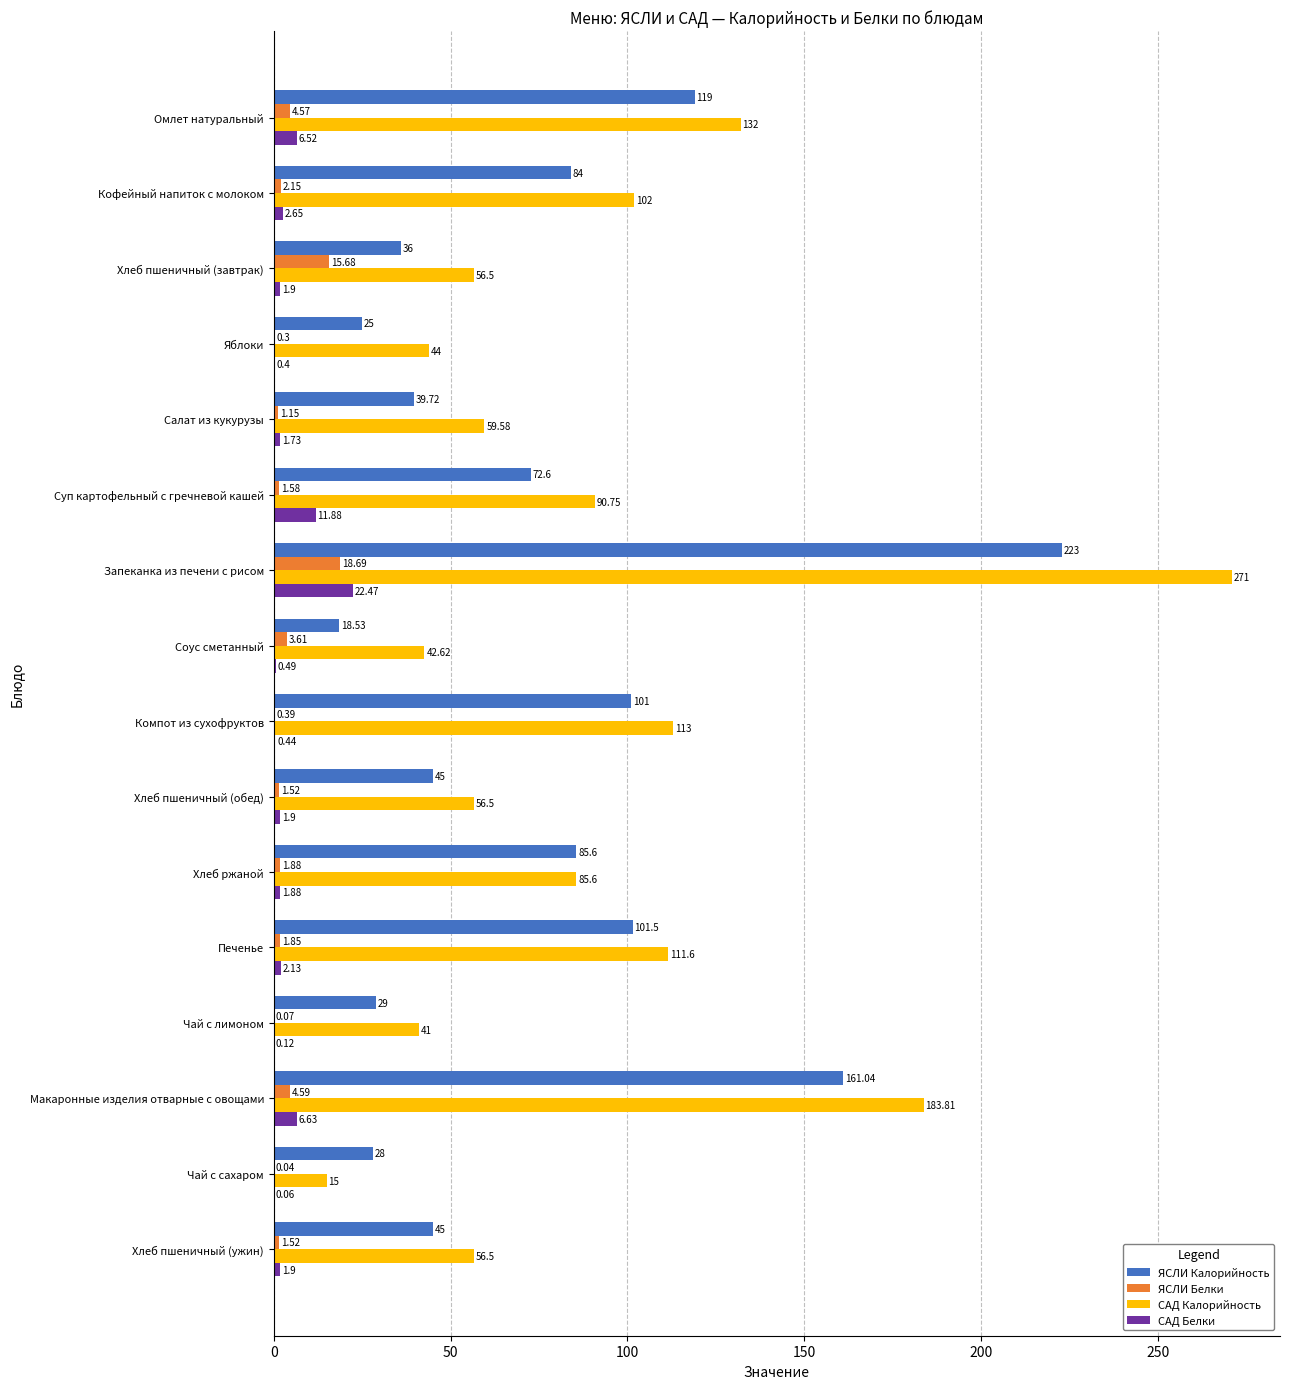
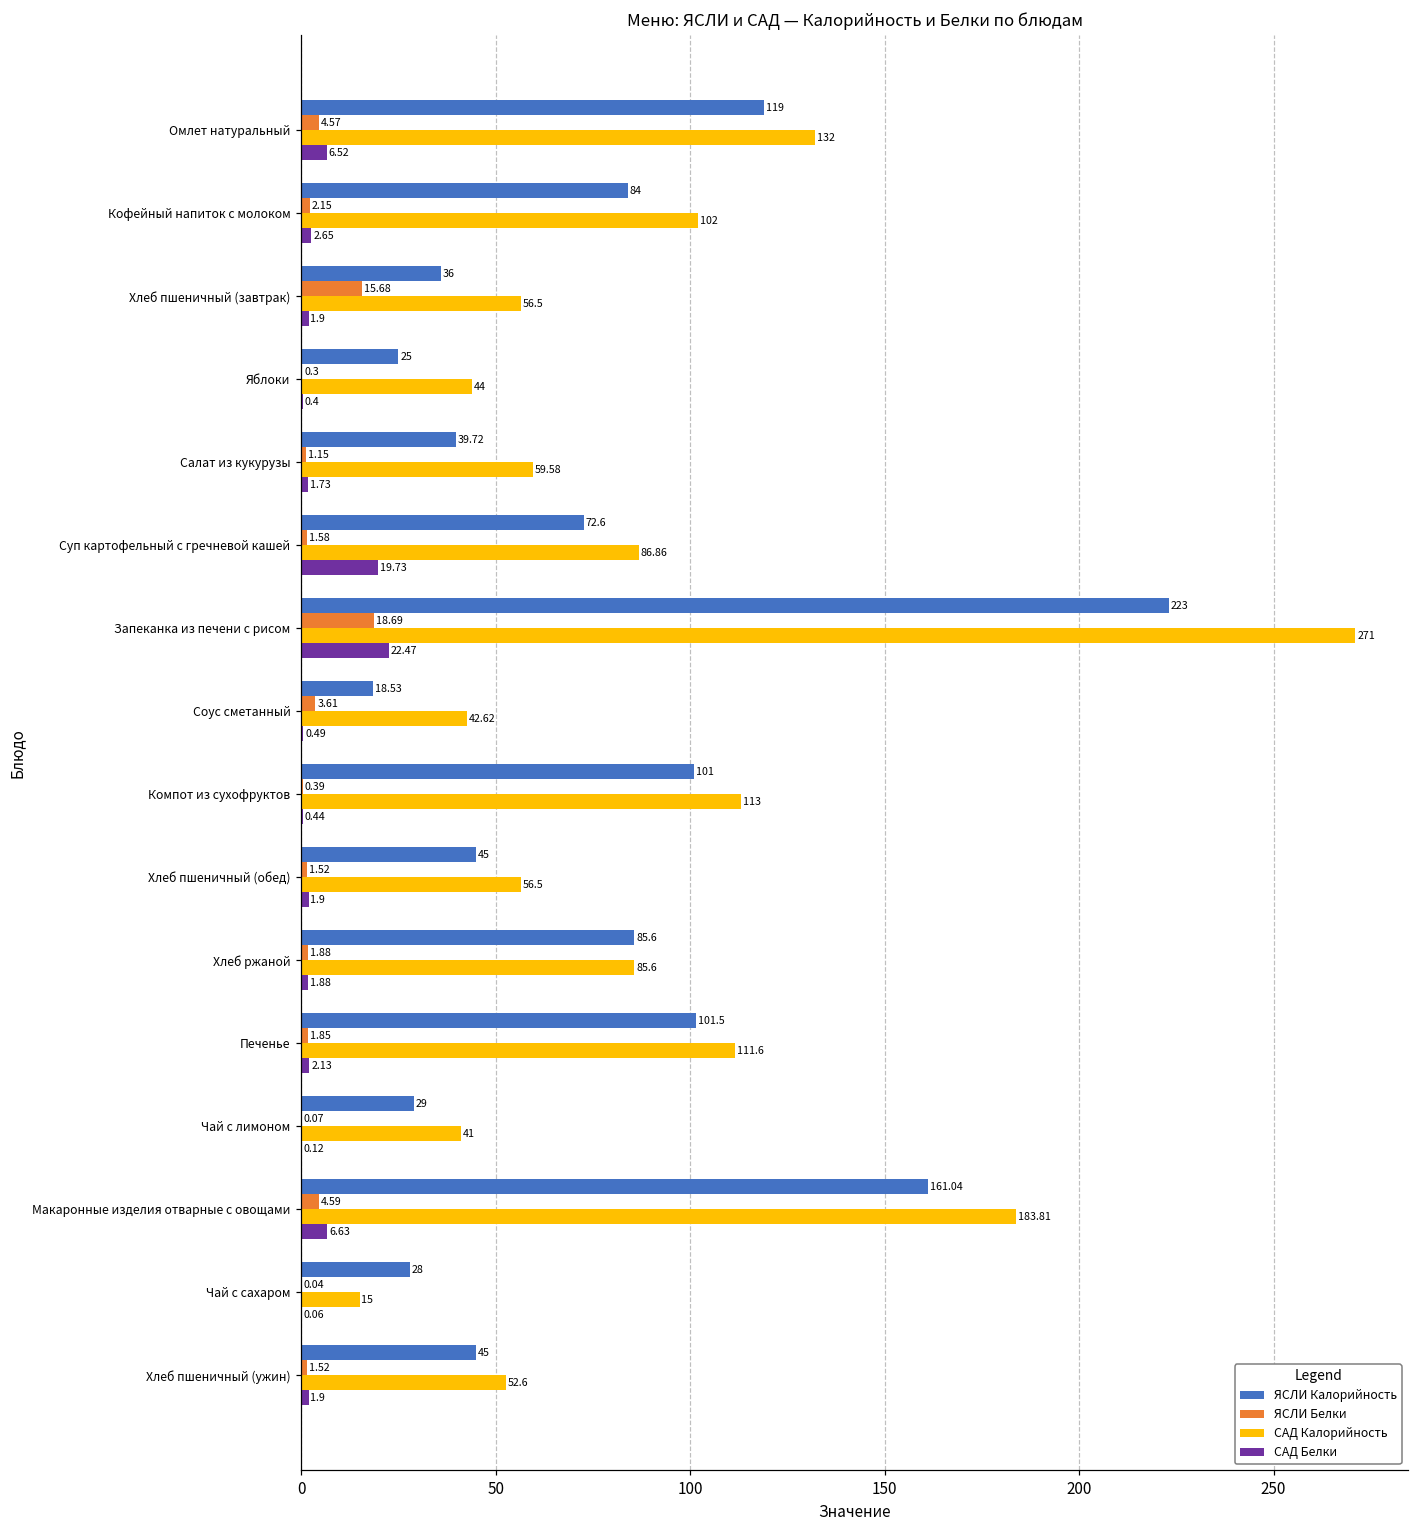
  {
    "ЯСЛИ Калорийность": {
      "Омлет натуральный": 119,
      "Кофейный напиток с молоком": 84,
      "Хлеб пшеничный (завтрак)": 36,
      "Яблоки": 25,
      "Салат из кукурузы": 39.72,
      "Суп картофельный с гречневой кашей": 72.6,
      "Запеканка из печени с рисом": 223,
      "Соус сметанный": 18.53,
      "Компот из сухофруктов": 101,
      "Хлеб пшеничный (обед)": 45,
      "Хлеб ржаной": 85.6,
      "Печенье": 101.5,
      "Чай с лимоном": 29,
      "Макаронные изделия отварные с овощами": 161.04,
      "Чай с сахаром": 28,
      "Хлеб пшеничный (ужин)": 45
    },
    "ЯСЛИ Белки": {
      "Омлет натуральный": 4.57,
      "Кофейный напиток с молоком": 2.15,
      "Хлеб пшеничный (завтрак)": 15.68,
      "Яблоки": 0.3,
      "Салат из кукурузы": 1.15,
      "Суп картофельный с гречневой кашей": 1.58,
      "Запеканка из печени с рисом": 18.69,
      "Соус сметанный": 3.61,
      "Компот из сухофруктов": 0.39,
      "Хлеб пшеничный (обед)": 1.52,
      "Хлеб ржаной": 1.88,
      "Печенье": 1.85,
      "Чай с лимоном": 0.07,
      "Макаронные изделия отварные с овощами": 4.59,
      "Чай с сахаром": 0.04,
      "Хлеб пшеничный (ужин)": 1.52
    },
    "САД Калорийность": {
      "Омлет натуральный": 132,
      "Кофейный напиток с молоком": 102,
      "Хлеб пшеничный (завтрак)": 56.5,
      "Яблоки": 44,
      "Салат из кукурузы": 59.58,
-     "Суп картофельный с гречневой кашей": 90.75,
+     "Суп картофельный с гречневой кашей": 86.86,
      "Запеканка из печени с рисом": 271,
      "Соус сметанный": 42.62,
      "Компот из сухофруктов": 113,
      "Хлеб пшеничный (обед)": 56.5,
      "Хлеб ржаной": 85.6,
      "Печенье": 111.6,
      "Чай с лимоном": 41,
      "Макаронные изделия отварные с овощами": 183.81,
      "Чай с сахаром": 15,
-     "Хлеб пшеничный (ужин)": 56.5
+     "Хлеб пшеничный (ужин)": 52.6
    },
    "САД Белки": {
      "Омлет натуральный": 6.52,
      "Кофейный напиток с молоком": 2.65,
      "Хлеб пшеничный (завтрак)": 1.9,
      "Яблоки": 0.4,
      "Салат из кукурузы": 1.73,
-     "Суп картофельный с гречневой кашей": 11.88,
+     "Суп картофельный с гречневой кашей": 19.73,
      "Запеканка из печени с рисом": 22.47,
      "Соус сметанный": 0.49,
      "Компот из сухофруктов": 0.44,
      "Хлеб пшеничный (обед)": 1.9,
      "Хлеб ржаной": 1.88,
      "Печенье": 2.13,
      "Чай с лимоном": 0.12,
      "Макаронные изделия отварные с овощами": 6.63,
      "Чай с сахаром": 0.06,
      "Хлеб пшеничный (ужин)": 1.9
    }
  }
